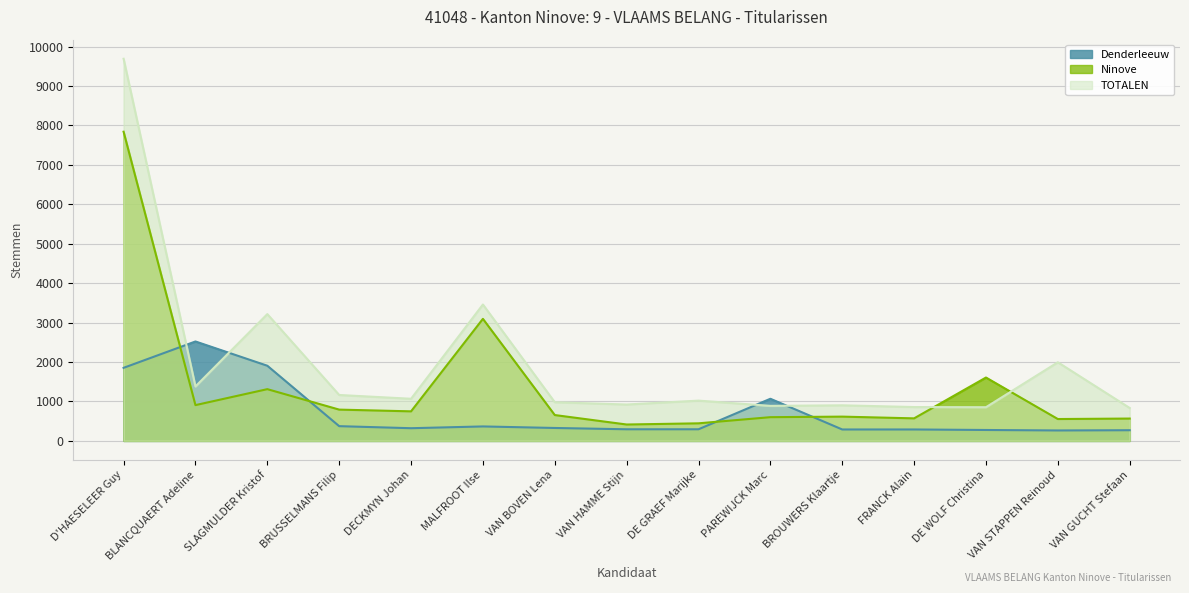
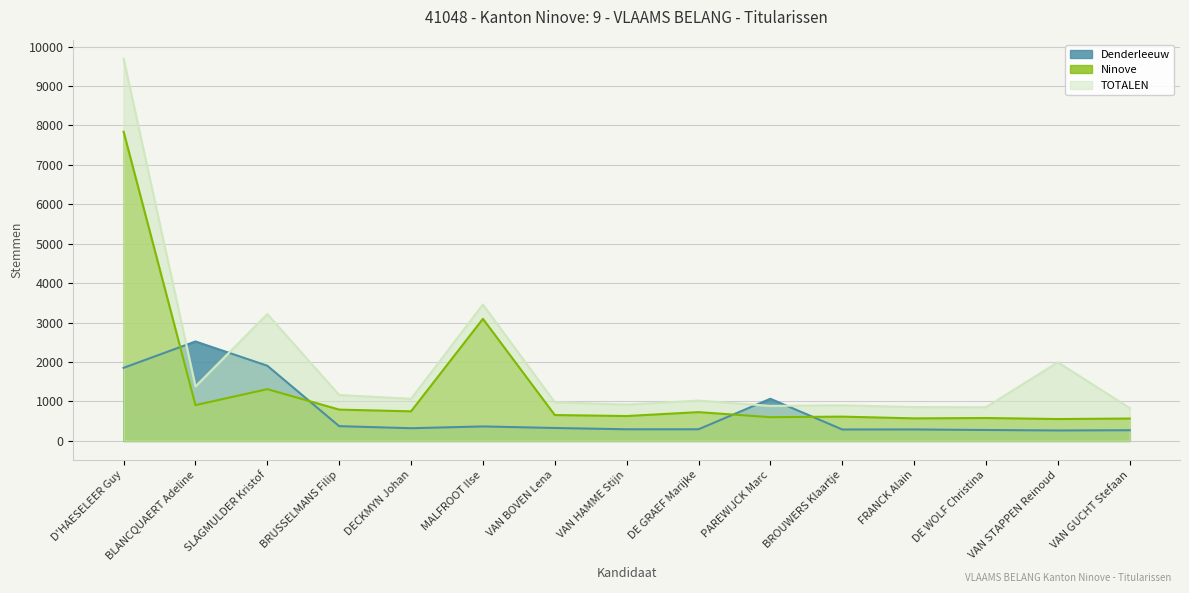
  {
    "Denderleeuw": {
      "D'HAESELEER Guy": 1900,
      "BLANCQUAERT Adeline": 2500,
      "SLAGMULDER Kristof": 1900,
      "BRUSSELMANS Filip": 400,
      "DECKMYN Johan": 300,
      "MALFROOT Ilse": 400,
      "VAN BOVEN Lena": 300,
      "VAN HAMME Stijn": 300,
      "DE GRAEF Marijke": 300,
      "PAREWIJCK Marc": 1100,
      "BROUWERS Klaartje": 300,
      "FRANCK Alain": 300,
      "DE WOLF Christina": 300,
      "VAN STAPPEN Reinoud": 300,
      "VAN GUCHT Stefaan": 300
    },
    "Ninove": {
      "D'HAESELEER Guy": 7800,
      "BLANCQUAERT Adeline": 900,
      "SLAGMULDER Kristof": 1300,
      "BRUSSELMANS Filip": 800,
      "DECKMYN Johan": 700,
      "MALFROOT Ilse": 3100,
      "VAN BOVEN Lena": 700,
-     "VAN HAMME Stijn": 400,
-     "DE GRAEF Marijke": 400,
+     "VAN HAMME Stijn": 600,
+     "DE GRAEF Marijke": 700,
      "PAREWIJCK Marc": 600,
      "BROUWERS Klaartje": 600,
      "FRANCK Alain": 600,
-     "DE WOLF Christina": 1600,
+     "DE WOLF Christina": 600,
      "VAN STAPPEN Reinoud": 600,
      "VAN GUCHT Stefaan": 600
    },
    "TOTALEN": {
      "D'HAESELEER Guy": 9700,
      "BLANCQUAERT Adeline": 1400,
      "SLAGMULDER Kristof": 3200,
      "BRUSSELMANS Filip": 1200,
      "DECKMYN Johan": 1100,
      "MALFROOT Ilse": 3500,
      "VAN BOVEN Lena": 1000,
      "VAN HAMME Stijn": 900,
      "DE GRAEF Marijke": 1000,
      "PAREWIJCK Marc": 900,
      "BROUWERS Klaartje": 900,
      "FRANCK Alain": 900,
      "DE WOLF Christina": 900,
      "VAN STAPPEN Reinoud": 2000,
      "VAN GUCHT Stefaan": 800
    }
  }
